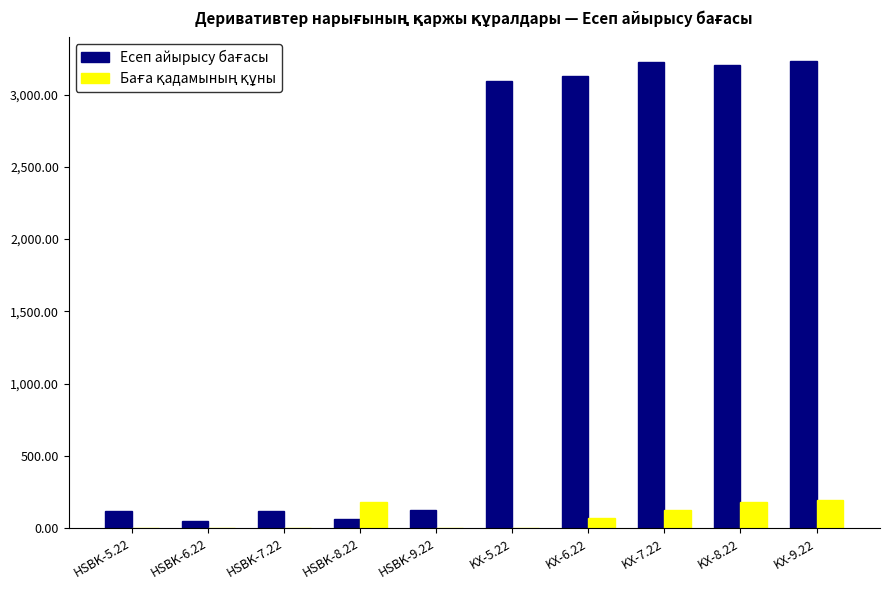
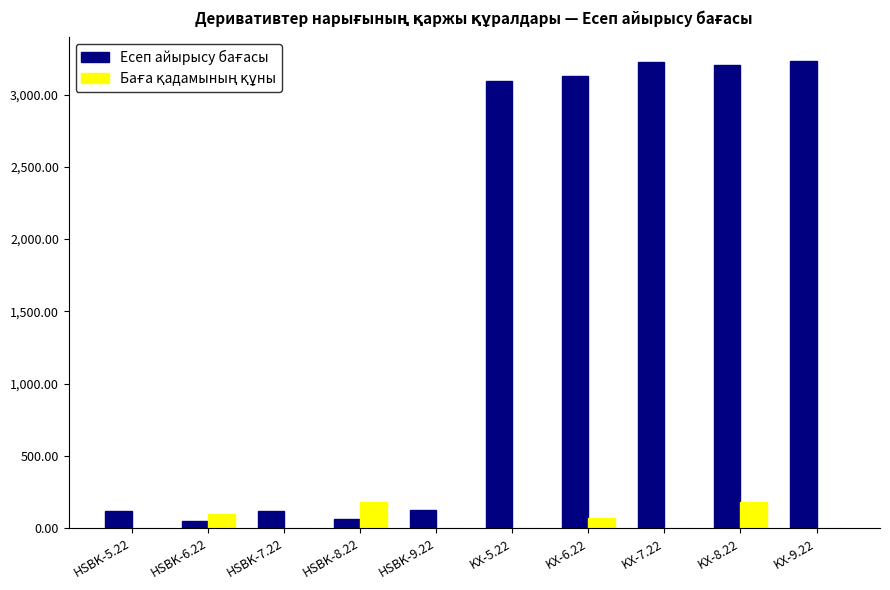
  {
    "Есеп айырысу бағасы": {
      "HSBK-5.22": "120",
      "HSBK-6.22": "50",
      "HSBK-7.22": "120",
      "HSBK-8.22": "60",
      "HSBK-9.22": "120",
      "KX-5.22": "3,100",
      "KX-6.22": "3,130",
      "KX-7.22": "3,220",
      "KX-8.22": "3,200",
      "KX-9.22": "3,230"
    },
    "Баға қадамының құны": {
-     "HSBK-6.22": "0",
+     "HSBK-6.22": "100",
      "HSBK-8.22": "180",
      "KX-6.22": "70",
-     "KX-7.22": "120",
+     "KX-7.22": "0",
      "KX-8.22": "180",
-     "KX-9.22": "190"
+     "KX-9.22": "0"
    }
  }
